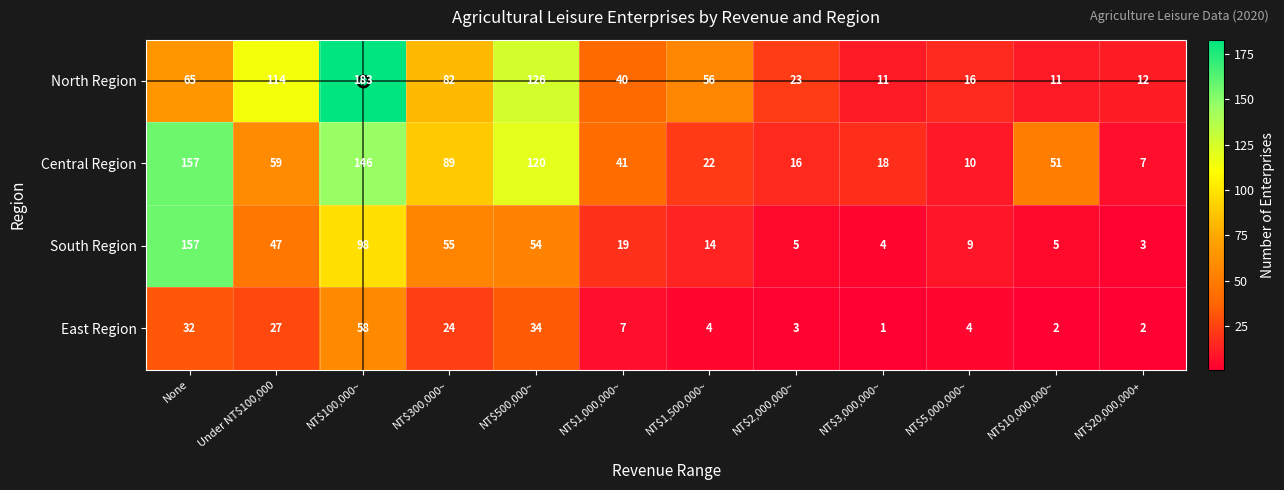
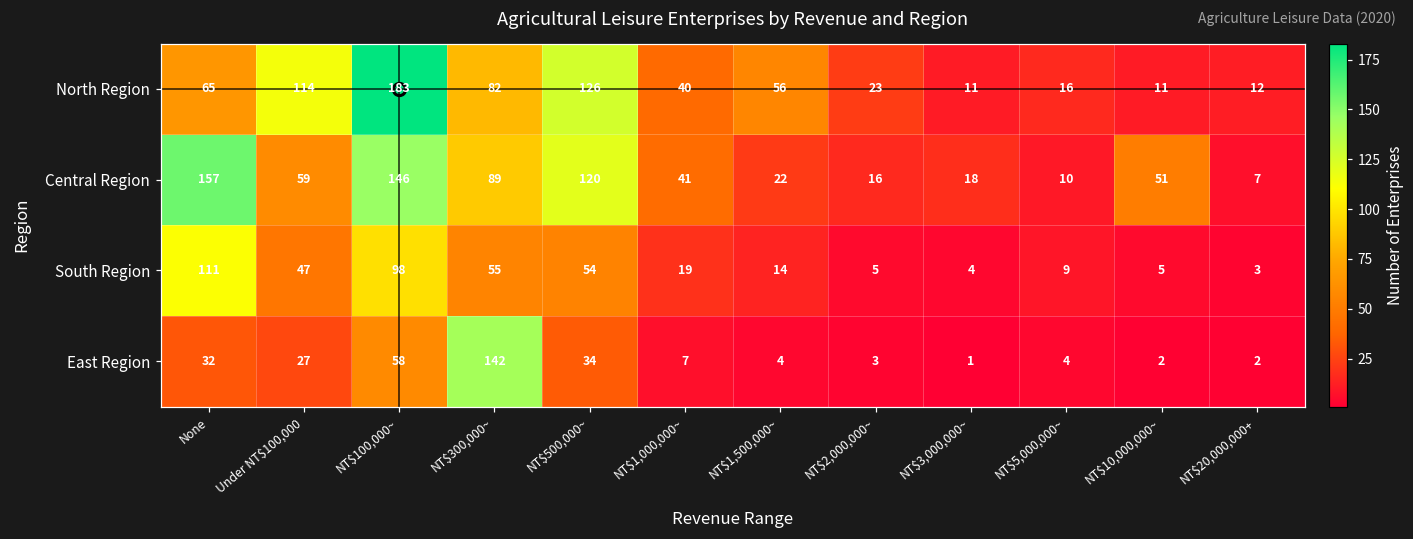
  {
    "North Region": {
      "None": 65,
      "Under NT$100,000": 114,
      "NT$300,000~": 82,
      "NT$500,000~": 126,
      "NT$1,000,000~": 40,
      "NT$1,500,000~": 56,
      "NT$2,000,000~": 23,
      "NT$3,000,000~": 11,
      "NT$5,000,000~": 16,
      "NT$10,000,000~": 11,
      "NT$20,000,000+": 12
    },
    "Central Region": {
      "None": 157,
      "Under NT$100,000": 59,
      "NT$100,000~": 146,
      "NT$300,000~": 89,
      "NT$500,000~": 120,
      "NT$1,000,000~": 41,
      "NT$1,500,000~": 22,
      "NT$2,000,000~": 16,
      "NT$3,000,000~": 18,
      "NT$5,000,000~": 10,
      "NT$10,000,000~": 51,
      "NT$20,000,000+": 7
    },
    "South Region": {
-     "None": 157,
+     "None": 111,
      "Under NT$100,000": 47,
      "NT$100,000~": 98,
      "NT$300,000~": 55,
      "NT$500,000~": 54,
      "NT$1,000,000~": 19,
      "NT$1,500,000~": 14,
      "NT$2,000,000~": 5,
      "NT$3,000,000~": 4,
      "NT$5,000,000~": 9,
      "NT$10,000,000~": 5,
      "NT$20,000,000+": 3
    },
    "East Region": {
      "None": 32,
      "Under NT$100,000": 27,
      "NT$100,000~": 58,
-     "NT$300,000~": 24,
+     "NT$300,000~": 142,
      "NT$500,000~": 34,
      "NT$1,000,000~": 7,
      "NT$1,500,000~": 4,
      "NT$2,000,000~": 3,
      "NT$3,000,000~": 1,
      "NT$5,000,000~": 4,
      "NT$10,000,000~": 2,
      "NT$20,000,000+": 2
    }
  }
